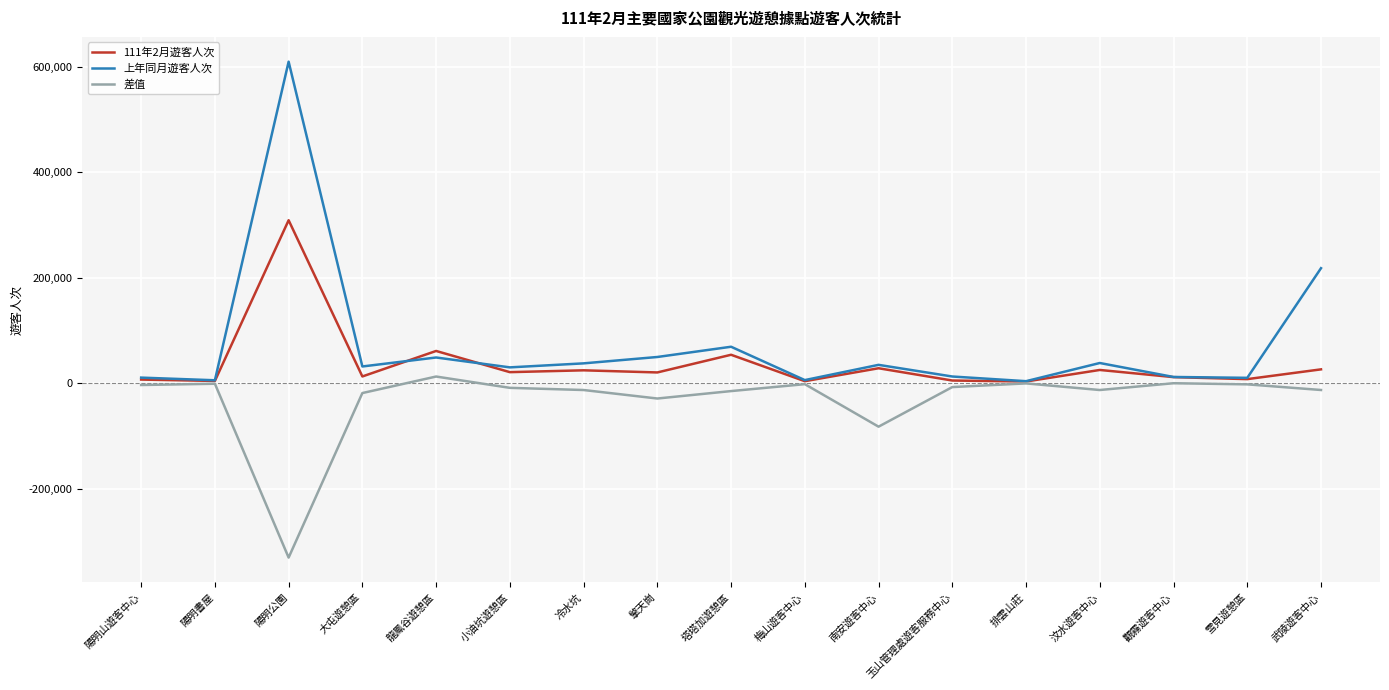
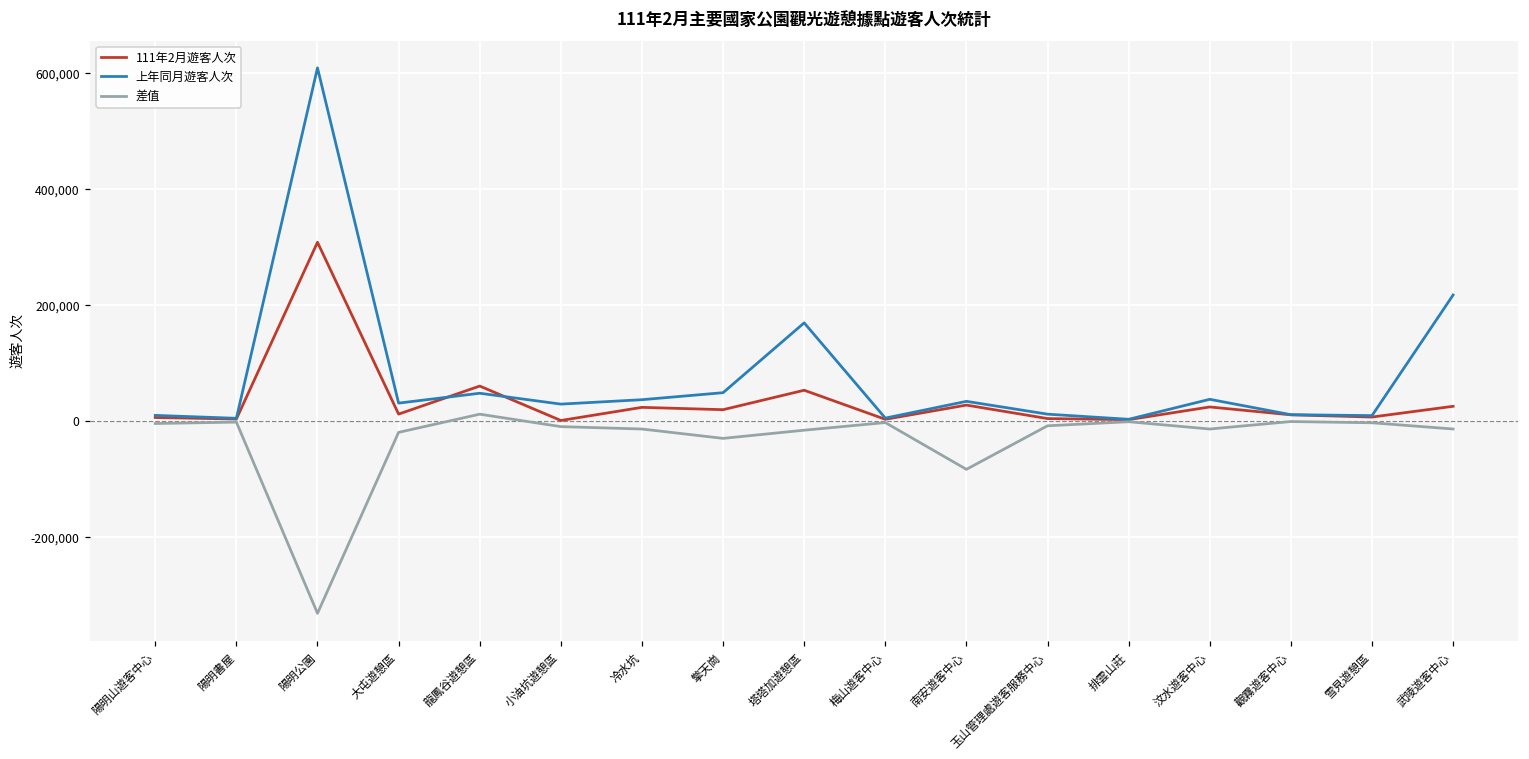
  {
    "111年2月遊客人次": {
      "陽明公園": "310,000",
      "大屯遊憩區": "10,000",
      "龍鳳谷遊憩區": "60,000",
-     "小油坑遊憩區": "20,000",
+     "小油坑遊憩區": "0",
      "冷水坑": "20,000",
      "擎天崗": "20,000",
      "塔塔加遊憩區": "50,000",
      "南安遊客中心": "30,000",
      "玉山管理處遊客服務中心": "0",
      "汶水遊客中心": "20,000",
      "武陵遊客中心": "30,000"
    },
    "上年同月遊客人次": {
      "陽明公園": "610,000",
      "大屯遊憩區": "30,000",
      "龍鳳谷遊憩區": "50,000",
      "小油坑遊憩區": "30,000",
      "冷水坑": "40,000",
      "擎天崗": "50,000",
-     "塔塔加遊憩區": "70,000",
+     "塔塔加遊憩區": "170,000",
      "南安遊客中心": "30,000",
      "玉山管理處遊客服務中心": "10,000",
      "汶水遊客中心": "40,000",
      "武陵遊客中心": "220,000"
    },
    "差值": {
      "陽明山遊客中心": "0",
      "陽明書屋": "0",
      "陽明公園": "-330,000",
      "大屯遊憩區": "-20,000",
      "龍鳳谷遊憩區": "10,000",
      "小油坑遊憩區": "-10,000",
      "冷水坑": "-10,000",
      "擎天崗": "-30,000",
      "塔塔加遊憩區": "-20,000",
      "梅山遊客中心": "0",
      "南安遊客中心": "-80,000",
      "玉山管理處遊客服務中心": "-10,000",
      "汶水遊客中心": "-10,000",
      "觀霧遊客中心": "0",
      "雪見遊憩區": "0",
      "武陵遊客中心": "-10,000"
    }
  }
